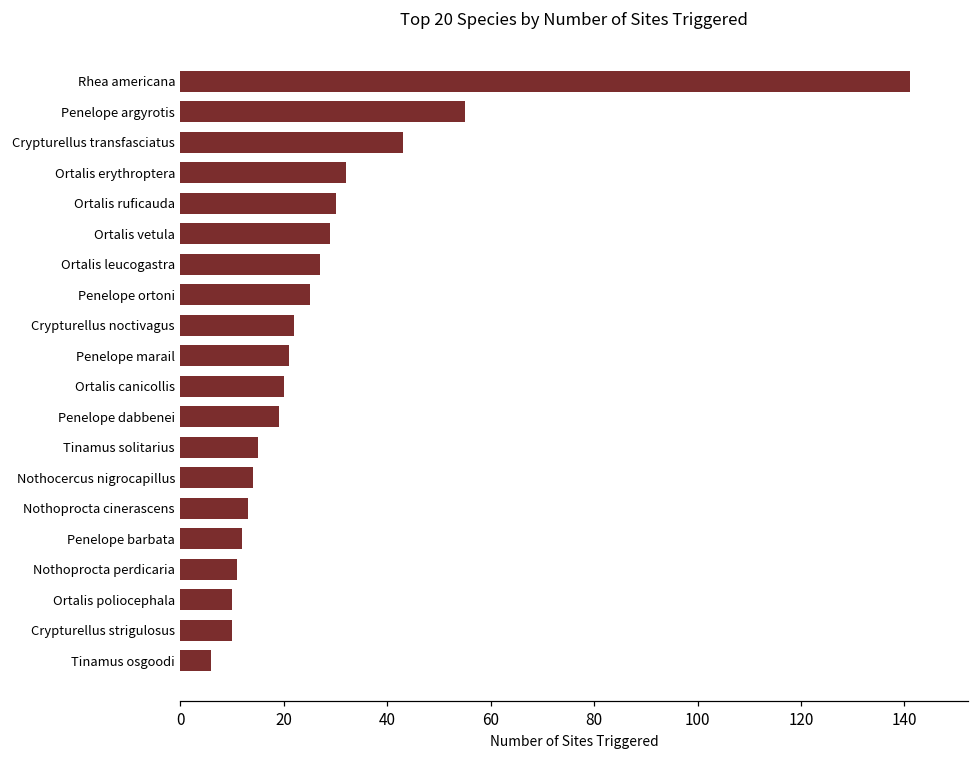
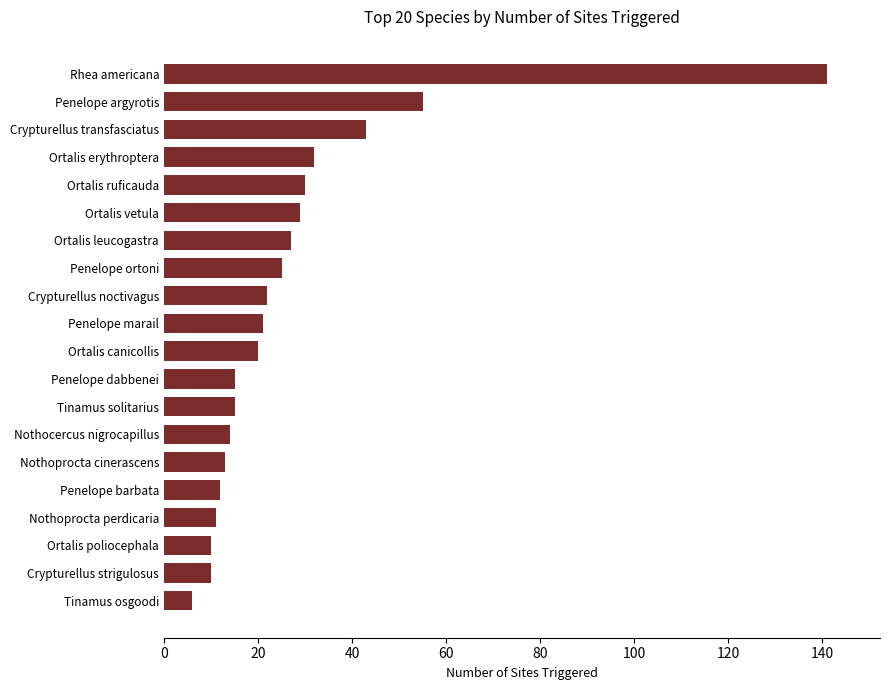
  {
    "Rhea americana": 141,
    "Penelope argyrotis": 55,
    "Crypturellus transfasciatus": 43,
    "Ortalis erythroptera": 32,
    "Ortalis ruficauda": 30,
    "Ortalis vetula": 29,
    "Ortalis leucogastra": 27,
    "Penelope ortoni": 25,
    "Crypturellus noctivagus": 22,
    "Penelope marail": 21,
    "Ortalis canicollis": 20,
-   "Penelope dabbenei": 19,
+   "Penelope dabbenei": 15,
    "Tinamus solitarius": 15,
    "Nothocercus nigrocapillus": 14,
    "Nothoprocta cinerascens": 13,
    "Penelope barbata": 12,
    "Nothoprocta perdicaria": 11,
    "Ortalis poliocephala": 10,
    "Crypturellus strigulosus": 10,
    "Tinamus osgoodi": 6
  }
